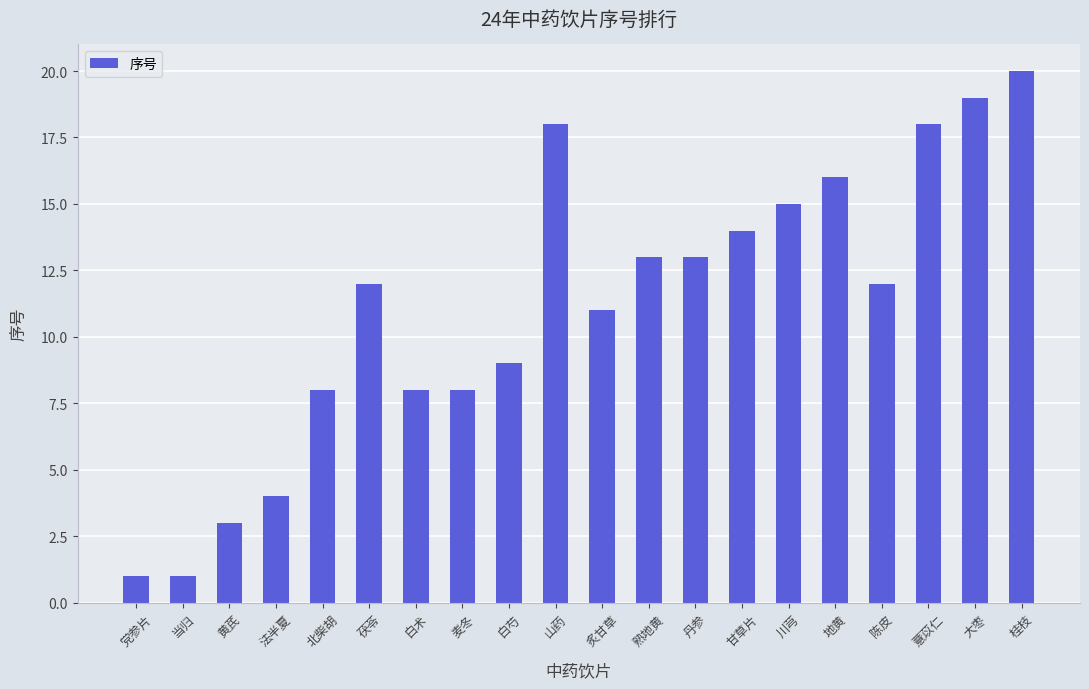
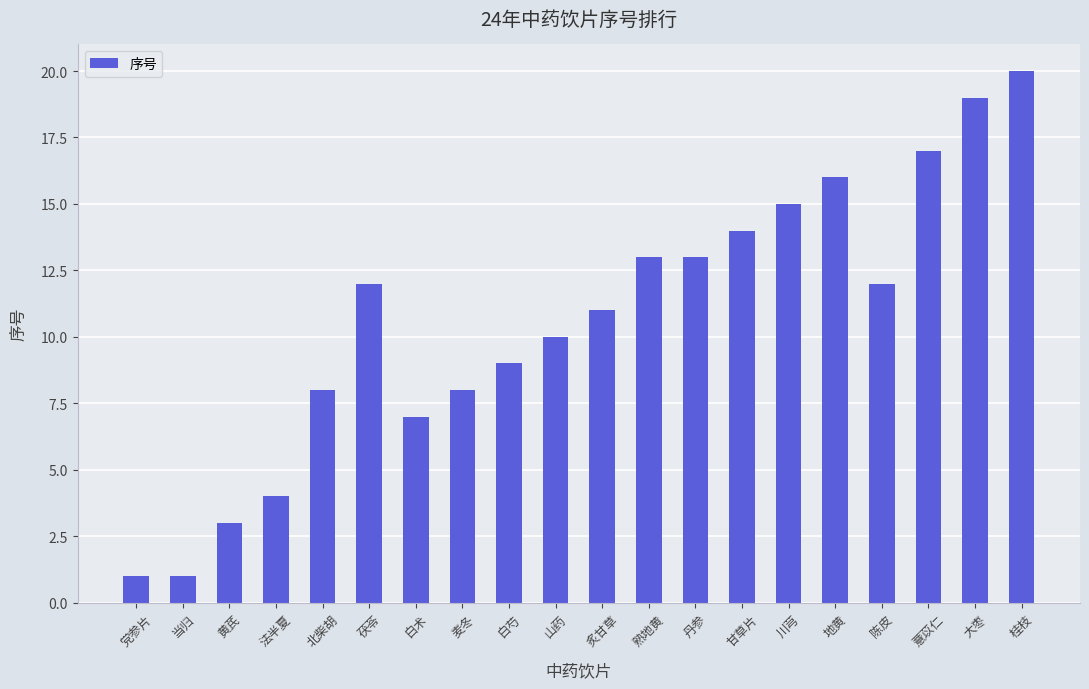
  {
    "党参片": 1,
    "当归": 1,
    "黄芪": 3,
    "法半夏": 4,
    "北柴胡": 8,
    "茯苓": 12,
-   "白术": 8,
+   "白术": 7,
    "麦冬": 8,
    "白芍": 9,
-   "山药": 18,
+   "山药": 10,
    "炙甘草": 11,
    "熟地黄": 13,
    "丹参": 13,
    "甘草片": 14,
    "川芎": 15,
    "地黄": 16,
    "陈皮": 12,
-   "薏苡仁": 18,
+   "薏苡仁": 17,
    "大枣": 19,
    "桂枝": 20
  }
